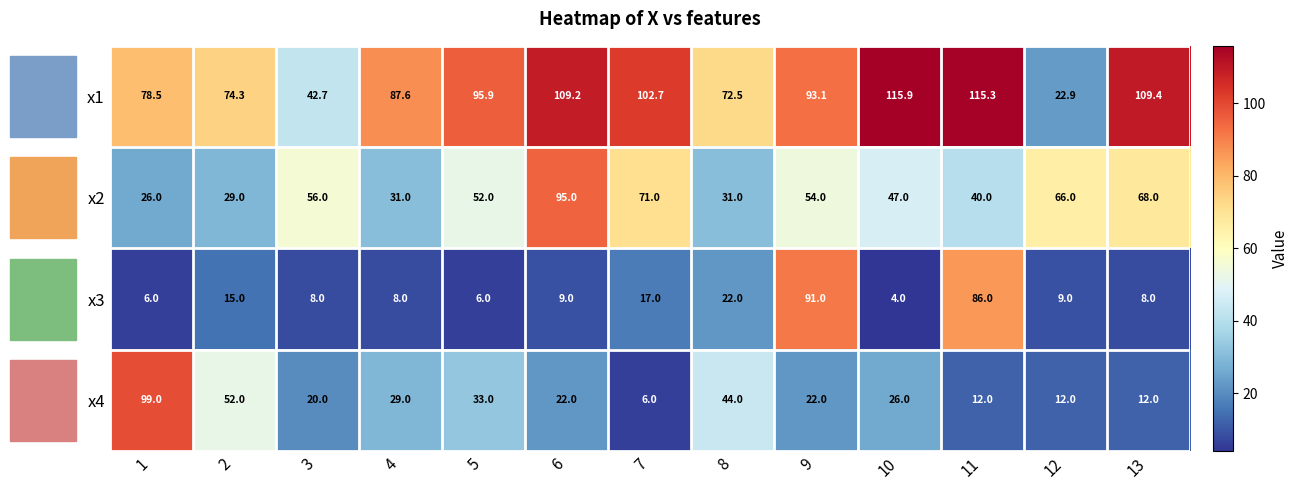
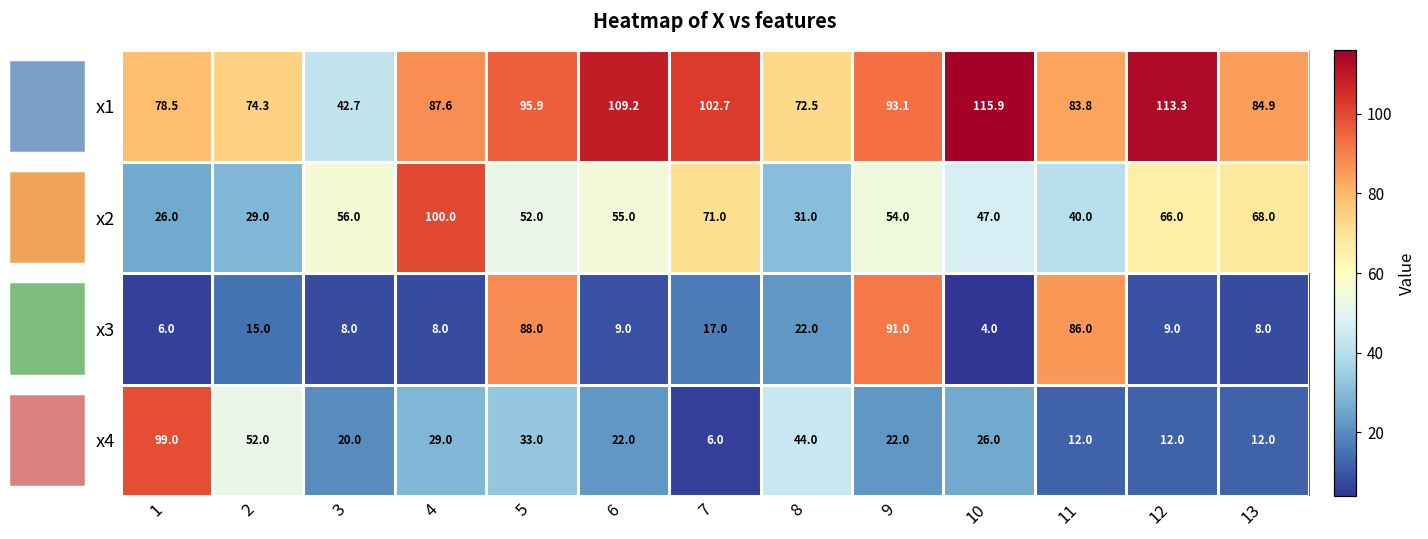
  {
    "x1": {
      "1": 78.5,
      "2": 74.3,
      "3": 42.7,
      "4": 87.6,
      "5": 95.9,
      "6": 109.2,
      "7": 102.7,
      "8": 72.5,
      "9": 93.1,
      "10": 115.9,
-     "11": 115.3,
-     "12": 22.9,
-     "13": 109.4
+     "11": 83.8,
+     "12": 113.3,
+     "13": 84.9
    },
    "x2": {
      "1": 26.0,
      "2": 29.0,
      "3": 56.0,
-     "4": 31.0,
+     "4": 100.0,
      "5": 52.0,
-     "6": 95.0,
+     "6": 55.0,
      "7": 71.0,
      "8": 31.0,
      "9": 54.0,
      "10": 47.0,
      "11": 40.0,
      "12": 66.0,
      "13": 68.0
    },
    "x3": {
      "1": 6.0,
      "2": 15.0,
      "3": 8.0,
      "4": 8.0,
-     "5": 6.0,
+     "5": 88.0,
      "6": 9.0,
      "7": 17.0,
      "8": 22.0,
      "9": 91.0,
      "10": 4.0,
      "11": 86.0,
      "12": 9.0,
      "13": 8.0
    },
    "x4": {
      "1": 99.0,
      "2": 52.0,
      "3": 20.0,
      "4": 29.0,
      "5": 33.0,
      "6": 22.0,
      "7": 6.0,
      "8": 44.0,
      "9": 22.0,
      "10": 26.0,
      "11": 12.0,
      "12": 12.0,
      "13": 12.0
    }
  }
